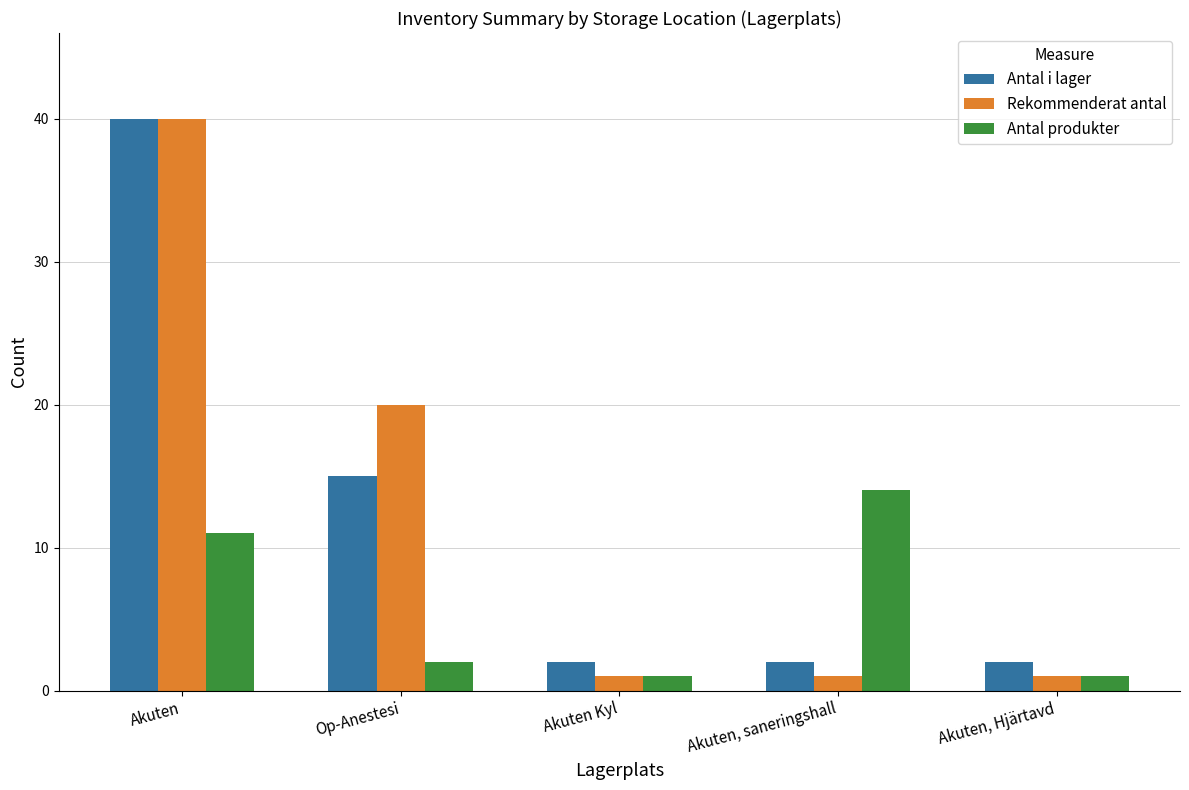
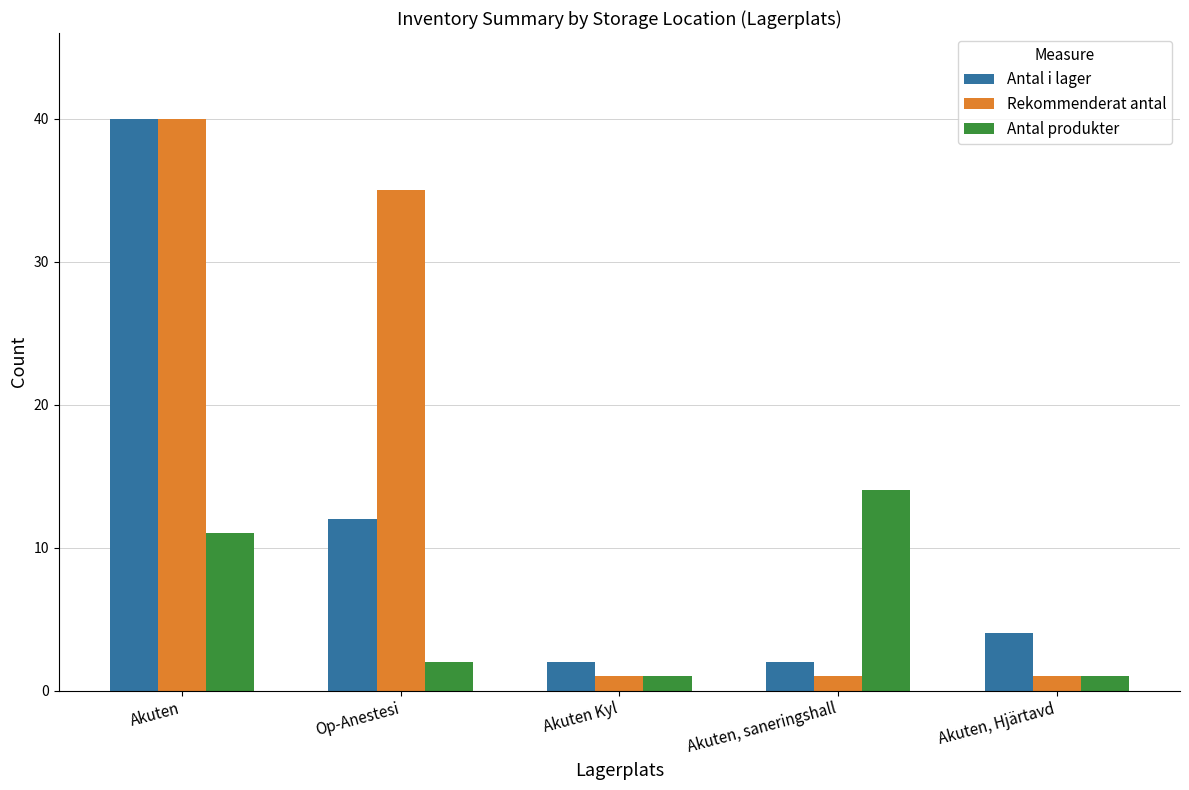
  {
    "Antal i lager": {
      "Akuten": 40,
-     "Op-Anestesi": 15,
+     "Op-Anestesi": 12,
      "Akuten Kyl": 2,
      "Akuten, saneringshall": 2,
-     "Akuten, Hjärtavd": 2
+     "Akuten, Hjärtavd": 4
    },
    "Rekommenderat antal": {
      "Akuten": 40,
-     "Op-Anestesi": 20,
+     "Op-Anestesi": 35,
      "Akuten Kyl": 1,
      "Akuten, saneringshall": 1,
      "Akuten, Hjärtavd": 1
    },
    "Antal produkter": {
      "Akuten": 11,
      "Op-Anestesi": 2,
      "Akuten Kyl": 1,
      "Akuten, saneringshall": 14,
      "Akuten, Hjärtavd": 1
    }
  }
